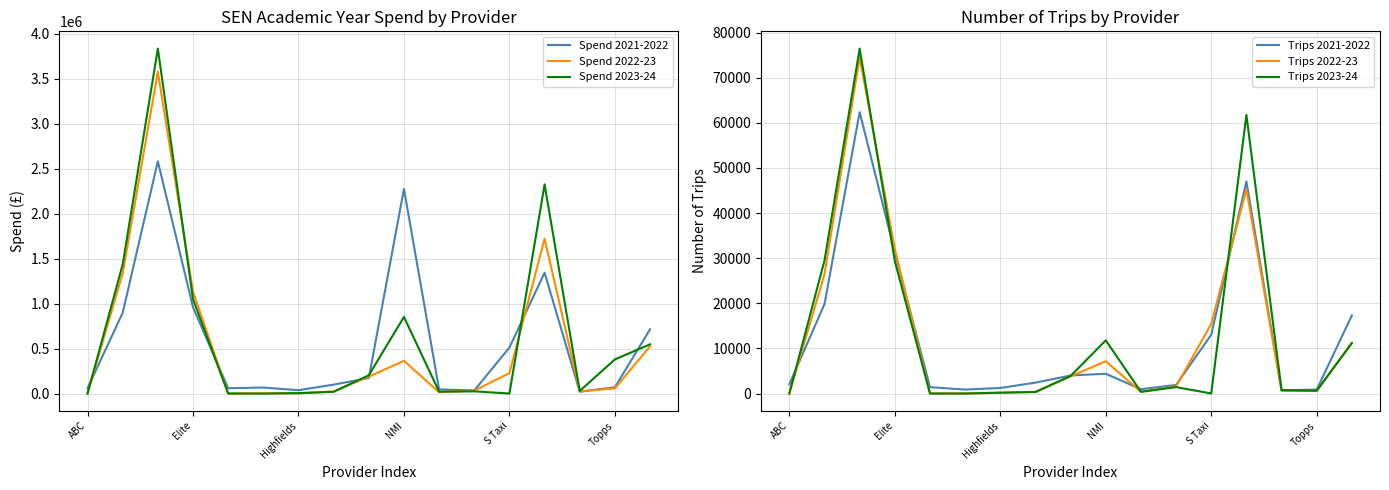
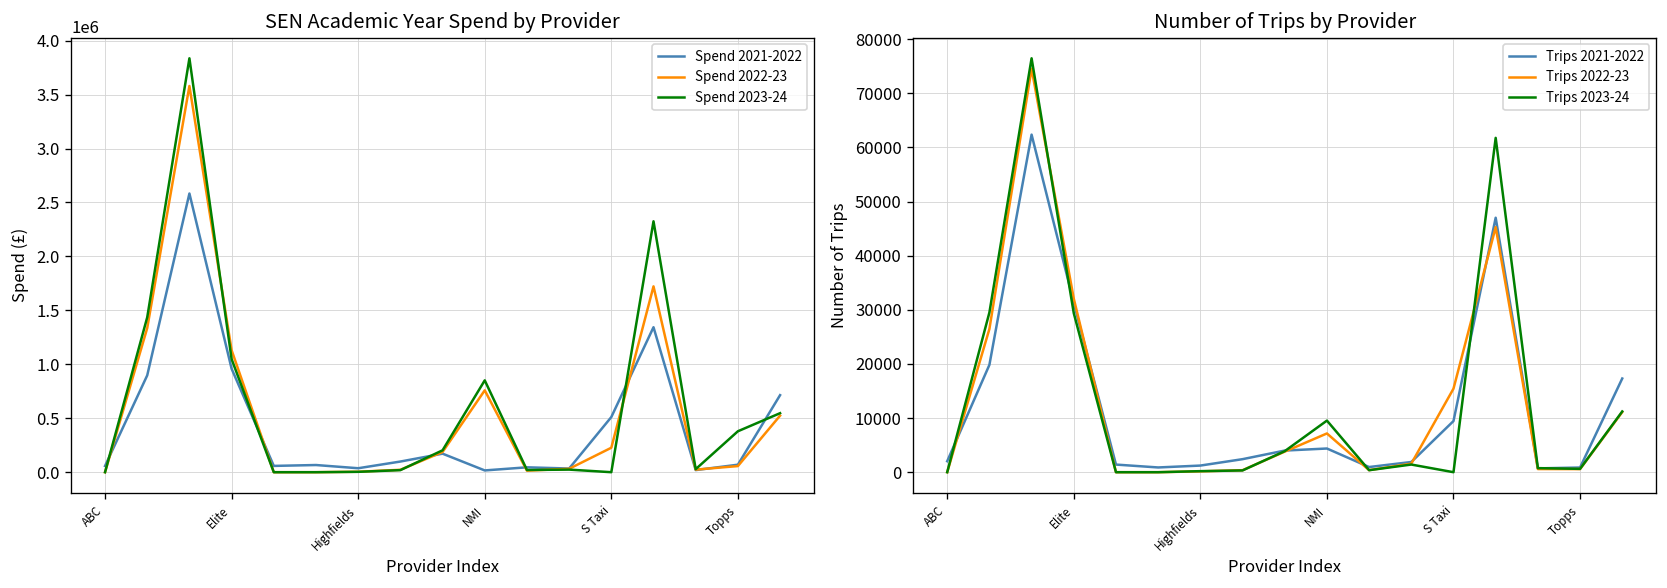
  {
    "SEN Academic Year Spend by Provider": {
      "Spend 2021-2022": {
        "ABC": 100000,
        "Elite": 1000000,
        "Highfields": 0,
-       "NMI": 2300000,
+       "NMI": 0,
        "S Taxi": 500000
      },
      "Spend 2022-23": {
        "Elite": 1100000,
-       "NMI": 400000,
+       "NMI": 800000,
        "S Taxi": 200000
      },
      "Spend 2023-24": {
        "Elite": 1000000,
        "NMI": 900000,
        "S Taxi": 0,
        "Topps": 400000
      }
    },
    "Number of Trips by Provider": {
      "Trips 2021-2022": {
        "ABC": 2000,
        "Elite": 31000,
        "Highfields": 1000,
        "NMI": 4000,
-       "S Taxi": 13000
+       "S Taxi": 9000
      },
      "Trips 2022-23": {
        "Elite": 32000,
        "NMI": 7000,
        "S Taxi": 15000
      },
      "Trips 2023-24": {
        "Elite": 29000,
-       "NMI": 12000,
+       "NMI": 10000,
        "S Taxi": 0
      }
    }
  }
